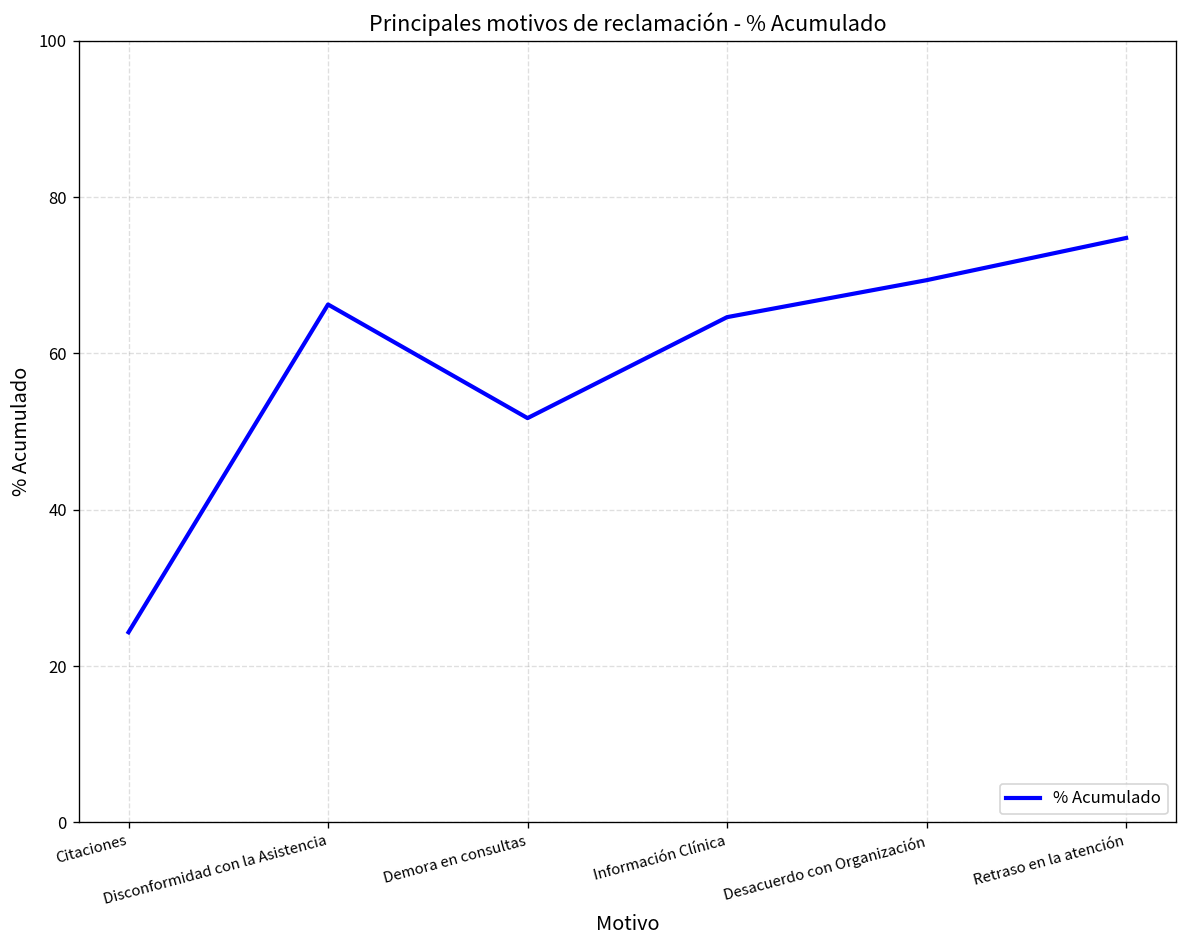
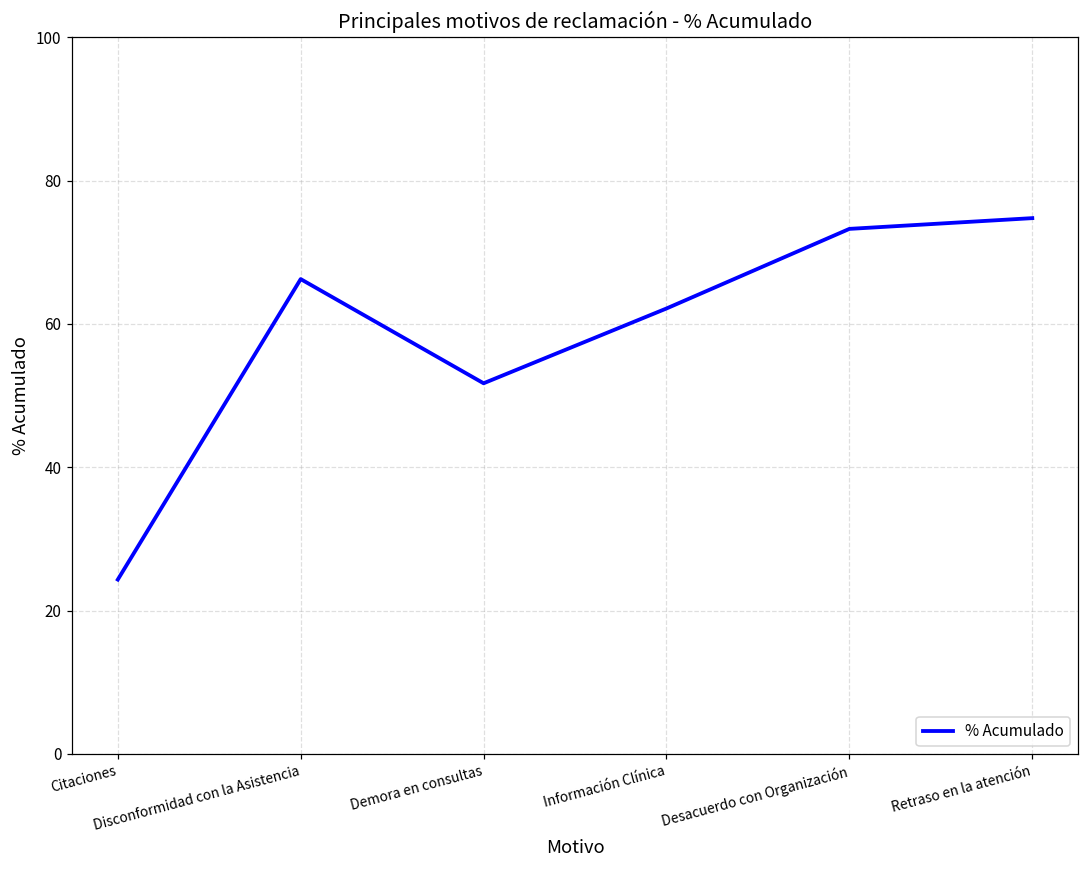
  {
    "Citaciones": 24,
    "Disconformidad con la Asistencia": 66,
    "Demora en consultas": 52,
-   "Información Clínica": 65,
-   "Desacuerdo con Organización": 69,
+   "Información Clínica": 62,
+   "Desacuerdo con Organización": 73,
    "Retraso en la atención": 75
  }
